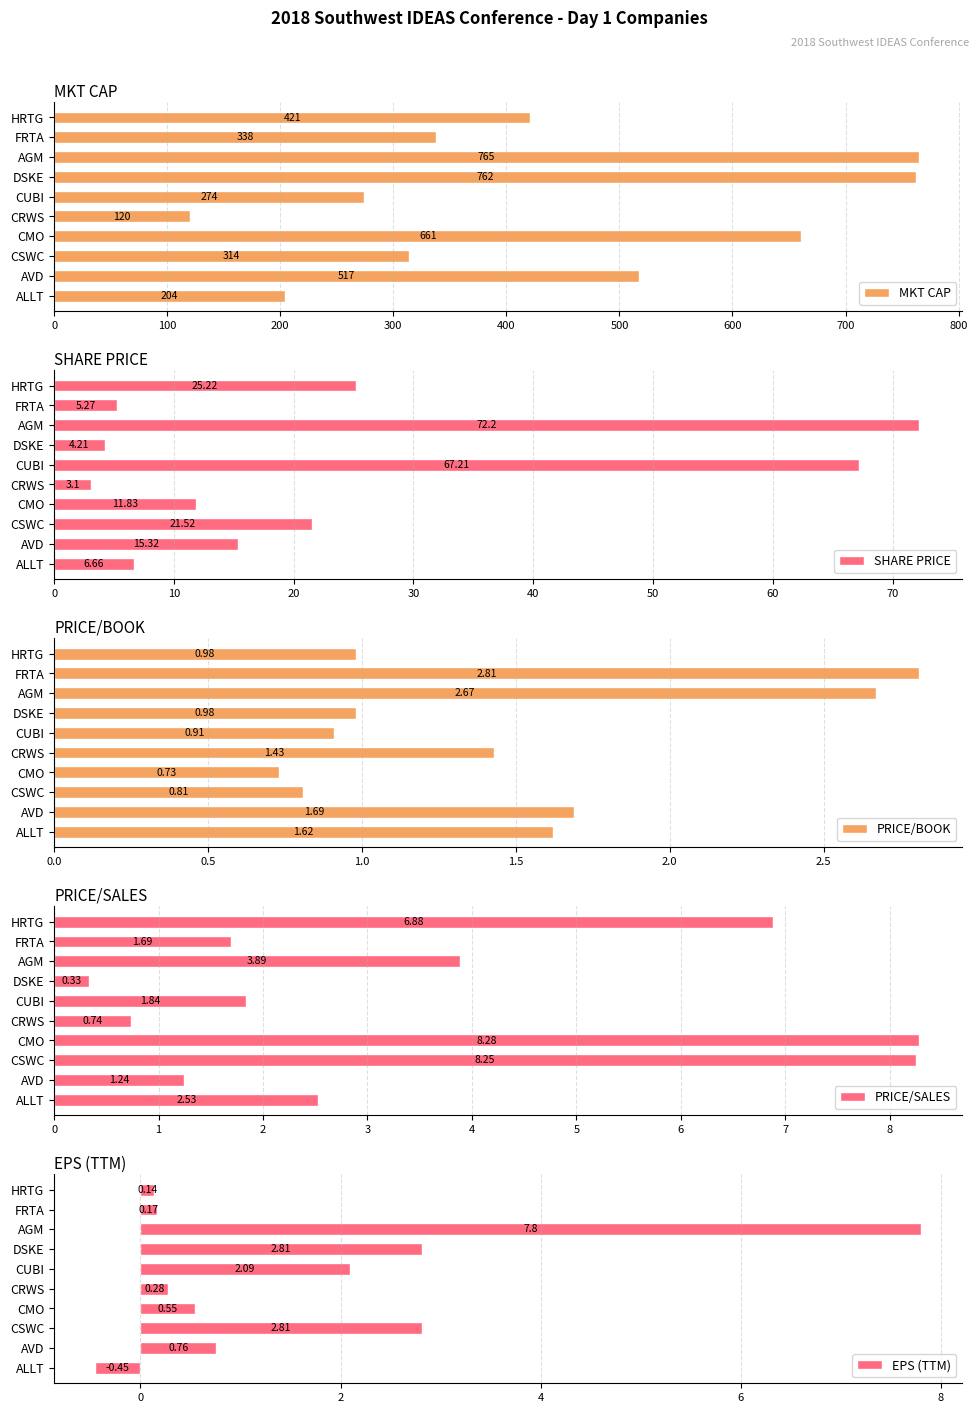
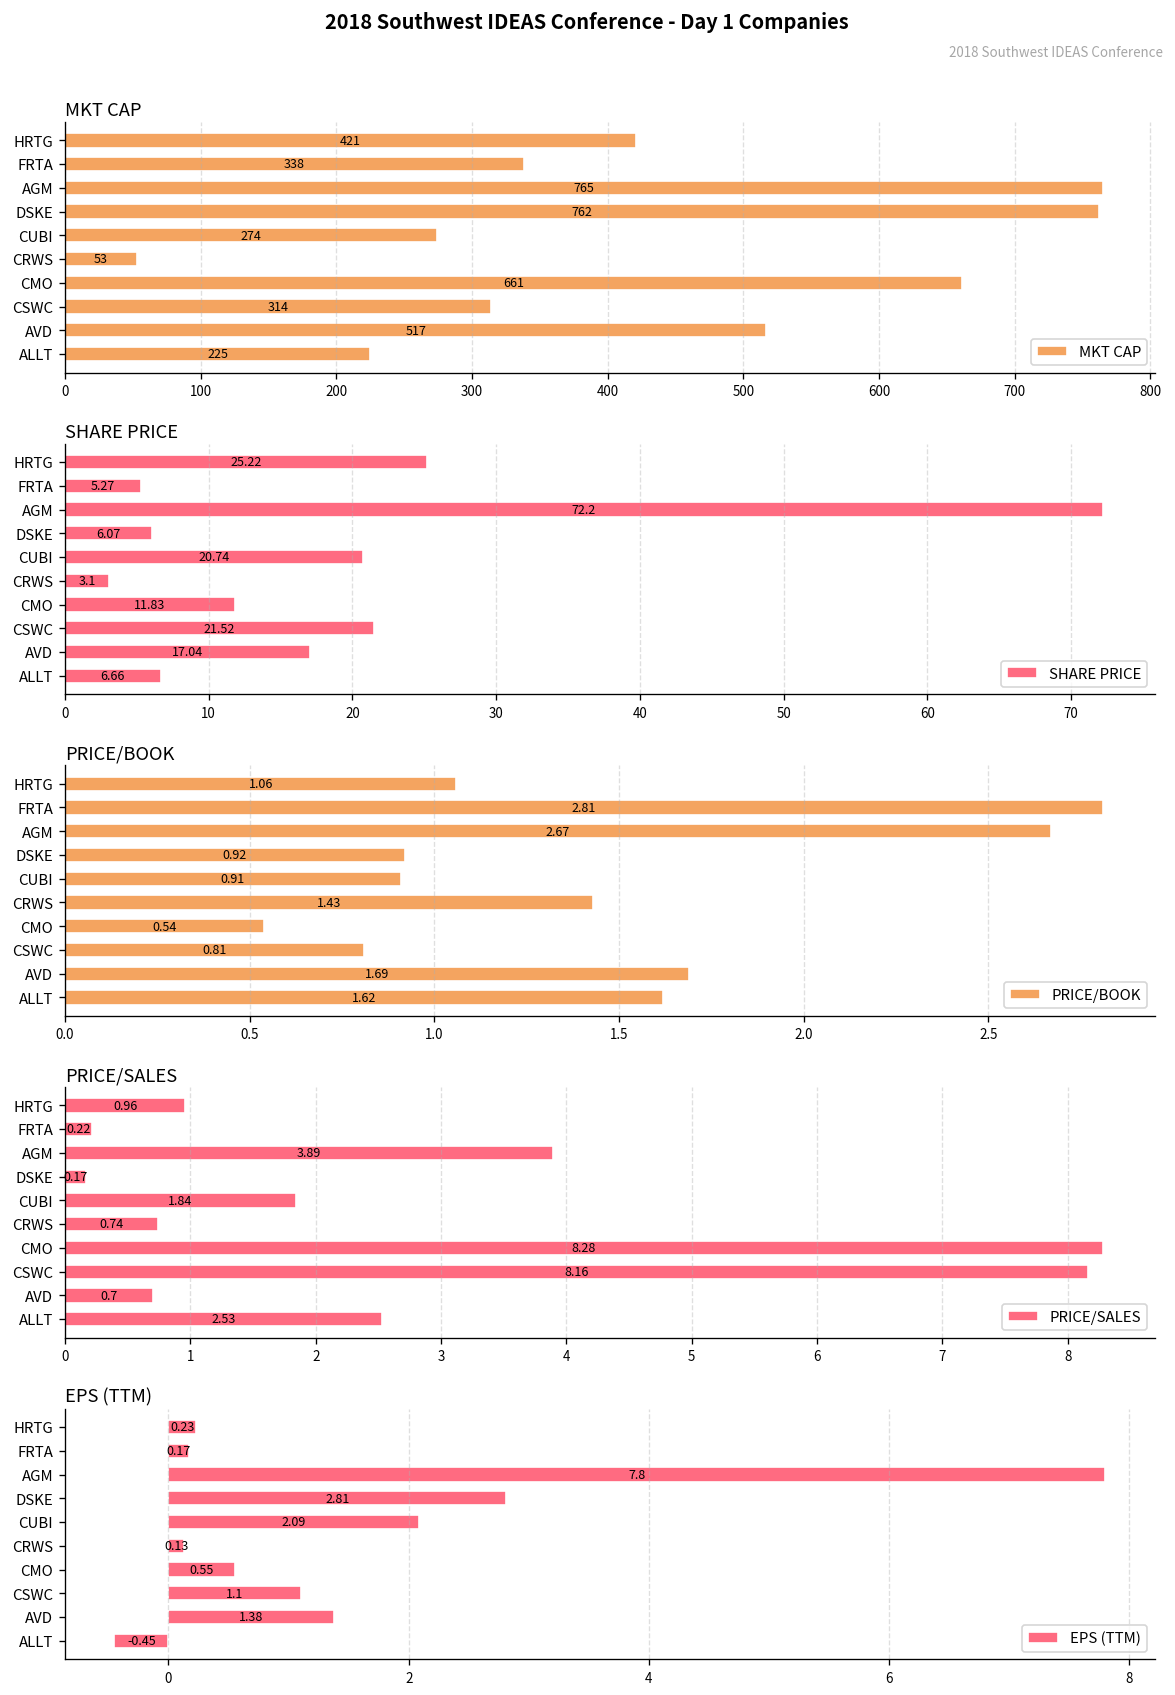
  {
    "MKT CAP": {
      "HRTG": 421,
      "FRTA": 338,
      "AGM": 765,
      "DSKE": 762,
      "CUBI": 274,
-     "CRWS": 120,
+     "CRWS": 53,
      "CMO": 661,
      "CSWC": 314,
      "AVD": 517,
-     "ALLT": 204
+     "ALLT": 225
    },
    "SHARE PRICE": {
      "HRTG": 25.22,
      "FRTA": 5.27,
      "AGM": 72.2,
-     "DSKE": 4.21,
-     "CUBI": 67.21,
+     "DSKE": 6.07,
+     "CUBI": 20.74,
      "CRWS": 3.1,
      "CMO": 11.83,
      "CSWC": 21.52,
-     "AVD": 15.32,
+     "AVD": 17.04,
      "ALLT": 6.66
    },
    "PRICE/BOOK": {
-     "HRTG": 0.98,
+     "HRTG": 1.06,
      "FRTA": 2.81,
      "AGM": 2.67,
-     "DSKE": 0.98,
+     "DSKE": 0.92,
      "CUBI": 0.91,
      "CRWS": 1.43,
-     "CMO": 0.73,
+     "CMO": 0.54,
      "CSWC": 0.81,
      "AVD": 1.69,
      "ALLT": 1.62
    },
    "PRICE/SALES": {
-     "HRTG": 6.88,
-     "FRTA": 1.69,
+     "HRTG": 0.96,
+     "FRTA": 0.22,
      "AGM": 3.89,
-     "DSKE": 0.33,
+     "DSKE": 0.17,
      "CUBI": 1.84,
      "CRWS": 0.74,
      "CMO": 8.28,
-     "CSWC": 8.25,
-     "AVD": 1.24,
+     "CSWC": 8.16,
+     "AVD": 0.7,
      "ALLT": 2.53
    },
    "EPS (TTM)": {
-     "HRTG": 0.14,
+     "HRTG": 0.23,
      "FRTA": 0.17,
      "AGM": 7.8,
      "DSKE": 2.81,
      "CUBI": 2.09,
-     "CRWS": 0.28,
+     "CRWS": 0.13,
      "CMO": 0.55,
-     "CSWC": 2.81,
-     "AVD": 0.76,
+     "CSWC": 1.1,
+     "AVD": 1.38,
      "ALLT": -0.45
    }
  }
